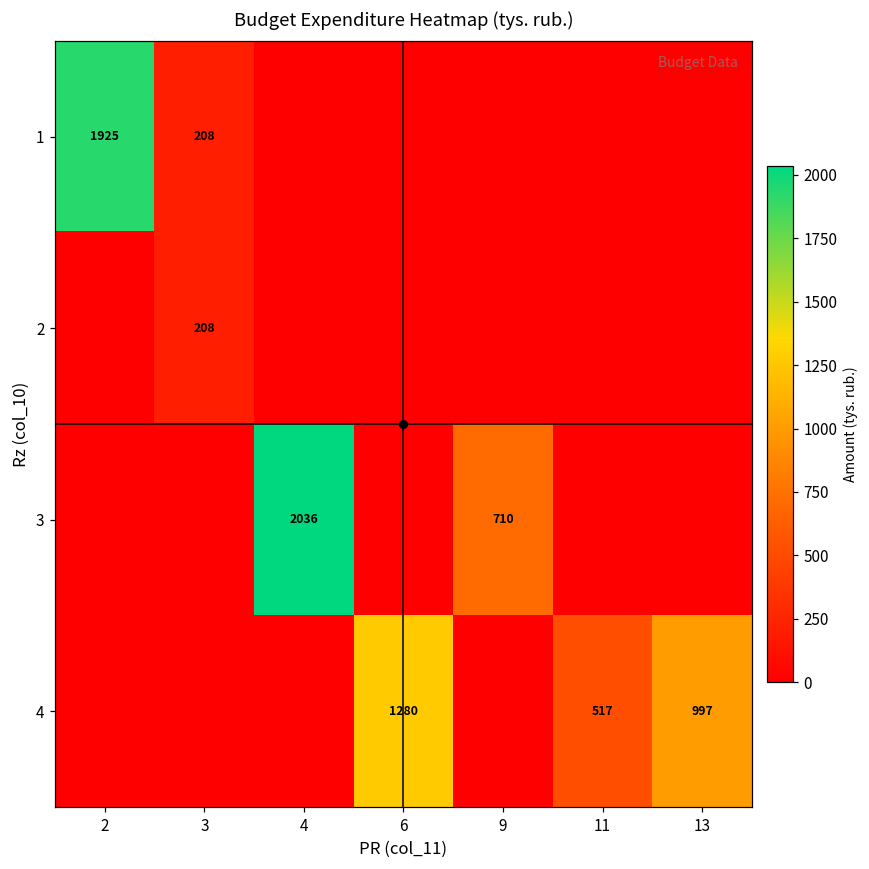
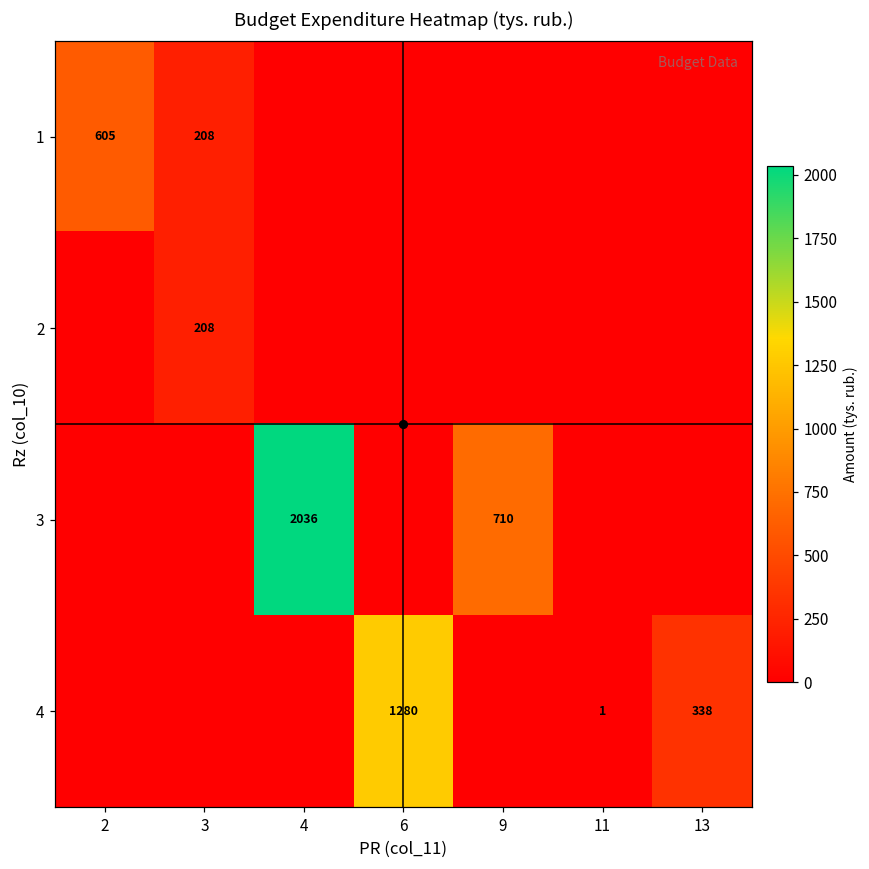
  {
    "1": {
-     "2": 1925,
+     "2": 605,
      "3": 208
    },
    "2": {
      "3": 208
    },
    "3": {
      "4": 2036,
      "9": 710
    },
    "4": {
      "6": 1280,
-     "11": 517,
-     "13": 997
+     "11": 1,
+     "13": 338
    }
  }
